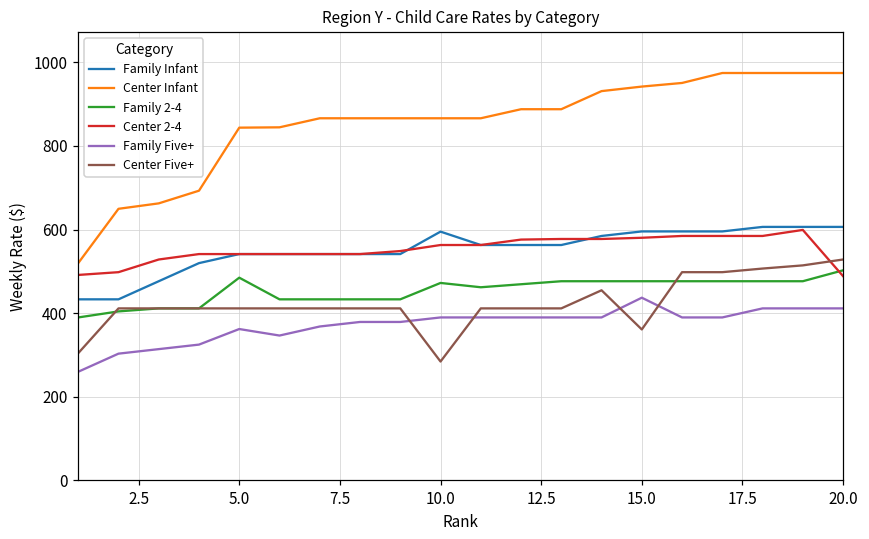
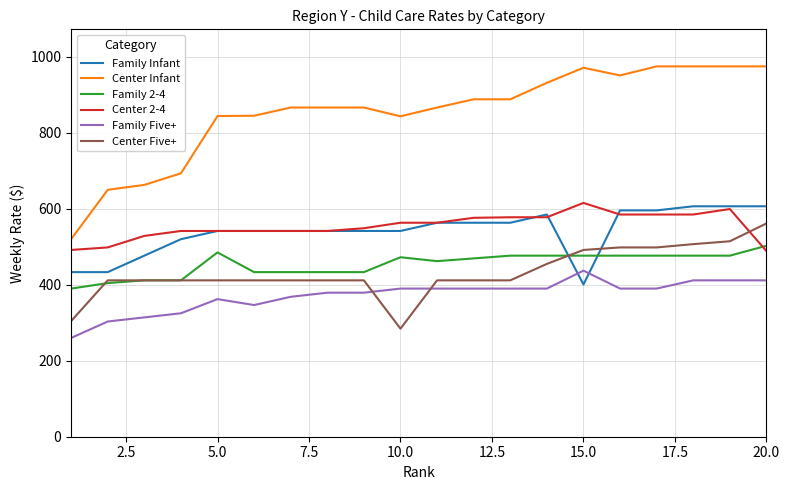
  {
    "Family Infant": {
-     "10.0": 590,
-     "15.0": 600,
+     "10.0": 540,
+     "15.0": 400,
      "20.0": 610
    },
    "Center Infant": {
      "5.0": 840,
-     "10.0": 870,
-     "15.0": 940,
+     "10.0": 840,
+     "15.0": 970,
      "20.0": 970
    },
    "Family 2-4": {
      "5.0": 480,
      "10.0": 470,
      "15.0": 480,
      "20.0": 500
    },
    "Center 2-4": {
      "10.0": 560,
-     "15.0": 580,
+     "15.0": 620,
      "20.0": 490
    },
    "Family Five+": {
      "5.0": 360,
      "10.0": 390,
      "15.0": 440,
      "20.0": 410
    },
    "Center Five+": {
      "5.0": 410,
      "10.0": 280,
-     "15.0": 360,
-     "20.0": 530
+     "15.0": 490,
+     "20.0": 560
    }
  }
